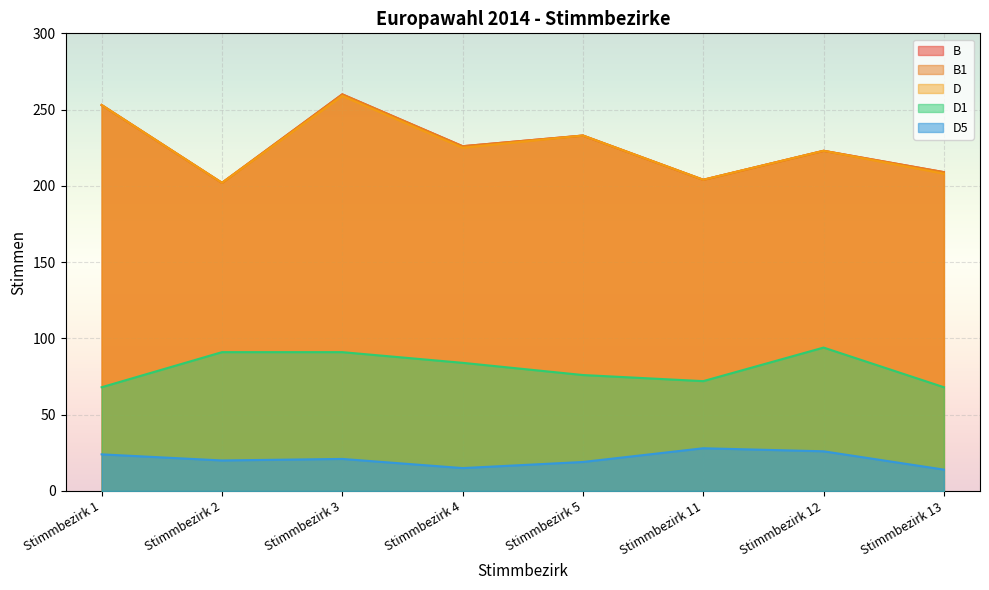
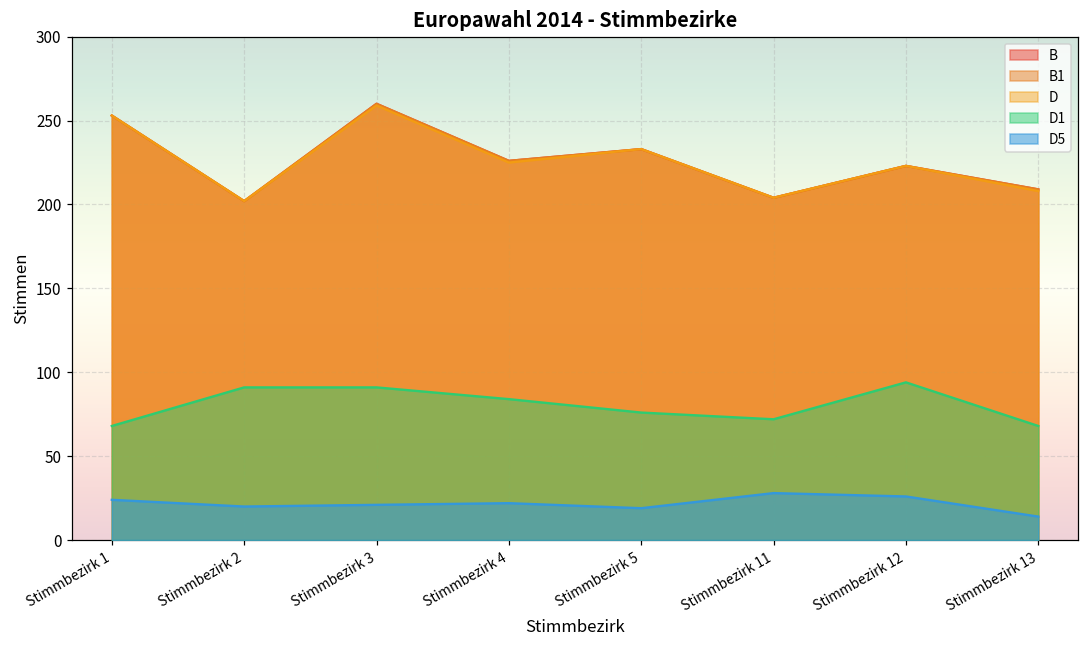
  {
    "D1": {
      "Stimmbezirk 1": 68,
      "Stimmbezirk 2": 91,
      "Stimmbezirk 3": 91,
      "Stimmbezirk 4": 84,
      "Stimmbezirk 5": 76,
      "Stimmbezirk 11": 72,
      "Stimmbezirk 12": 94,
      "Stimmbezirk 13": 68
    },
    "D5": {
      "Stimmbezirk 1": 24,
      "Stimmbezirk 2": 20,
      "Stimmbezirk 3": 21,
-     "Stimmbezirk 4": 15,
+     "Stimmbezirk 4": 22,
      "Stimmbezirk 5": 19,
      "Stimmbezirk 11": 28,
      "Stimmbezirk 12": 26,
      "Stimmbezirk 13": 14
    }
  }
